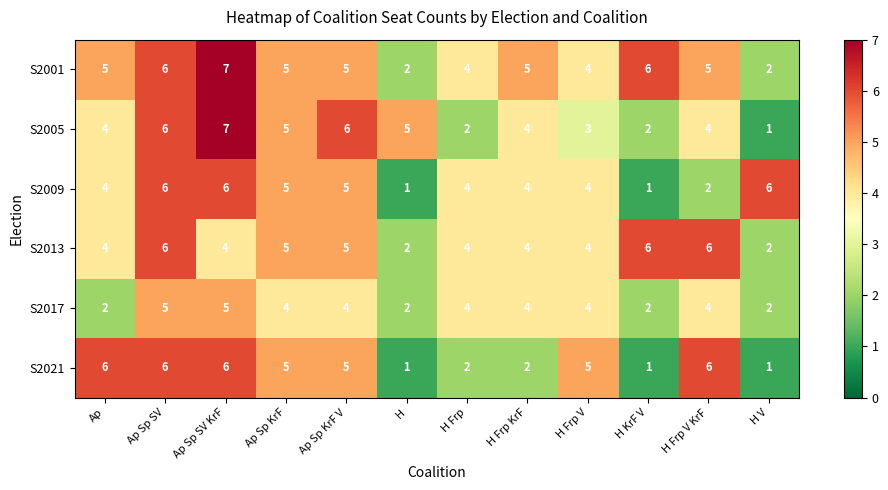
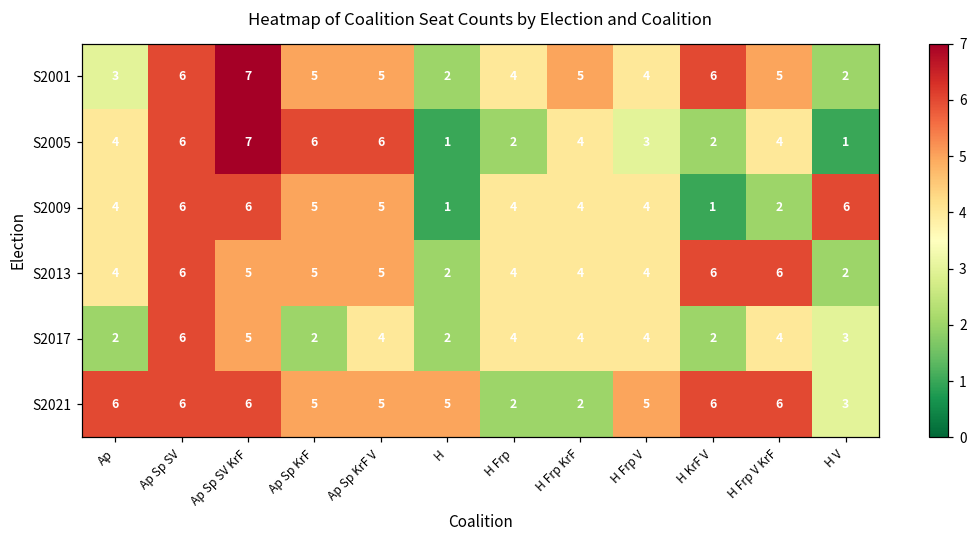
  {
    "S2001": {
-     "Ap": 5,
+     "Ap": 3,
      "Ap Sp SV": 6,
      "Ap Sp SV KrF": 7,
      "Ap Sp KrF": 5,
      "Ap Sp KrF V": 5,
      "H": 2,
      "H Frp": 4,
      "H Frp KrF": 5,
      "H Frp V": 4,
      "H KrF V": 6,
      "H Frp V KrF": 5,
      "H V": 2
    },
    "S2005": {
      "Ap": 4,
      "Ap Sp SV": 6,
      "Ap Sp SV KrF": 7,
-     "Ap Sp KrF": 5,
+     "Ap Sp KrF": 6,
      "Ap Sp KrF V": 6,
-     "H": 5,
+     "H": 1,
      "H Frp": 2,
      "H Frp KrF": 4,
      "H Frp V": 3,
      "H KrF V": 2,
      "H Frp V KrF": 4,
      "H V": 1
    },
    "S2009": {
      "Ap": 4,
      "Ap Sp SV": 6,
      "Ap Sp SV KrF": 6,
      "Ap Sp KrF": 5,
      "Ap Sp KrF V": 5,
      "H": 1,
      "H Frp": 4,
      "H Frp KrF": 4,
      "H Frp V": 4,
      "H KrF V": 1,
      "H Frp V KrF": 2,
      "H V": 6
    },
    "S2013": {
      "Ap": 4,
      "Ap Sp SV": 6,
-     "Ap Sp SV KrF": 4,
+     "Ap Sp SV KrF": 5,
      "Ap Sp KrF": 5,
      "Ap Sp KrF V": 5,
      "H": 2,
      "H Frp": 4,
      "H Frp KrF": 4,
      "H Frp V": 4,
      "H KrF V": 6,
      "H Frp V KrF": 6,
      "H V": 2
    },
    "S2017": {
      "Ap": 2,
-     "Ap Sp SV": 5,
+     "Ap Sp SV": 6,
      "Ap Sp SV KrF": 5,
-     "Ap Sp KrF": 4,
+     "Ap Sp KrF": 2,
      "Ap Sp KrF V": 4,
      "H": 2,
      "H Frp": 4,
      "H Frp KrF": 4,
      "H Frp V": 4,
      "H KrF V": 2,
      "H Frp V KrF": 4,
-     "H V": 2
+     "H V": 3
    },
    "S2021": {
      "Ap": 6,
      "Ap Sp SV": 6,
      "Ap Sp SV KrF": 6,
      "Ap Sp KrF": 5,
      "Ap Sp KrF V": 5,
-     "H": 1,
+     "H": 5,
      "H Frp": 2,
      "H Frp KrF": 2,
      "H Frp V": 5,
-     "H KrF V": 1,
+     "H KrF V": 6,
      "H Frp V KrF": 6,
-     "H V": 1
+     "H V": 3
    }
  }
